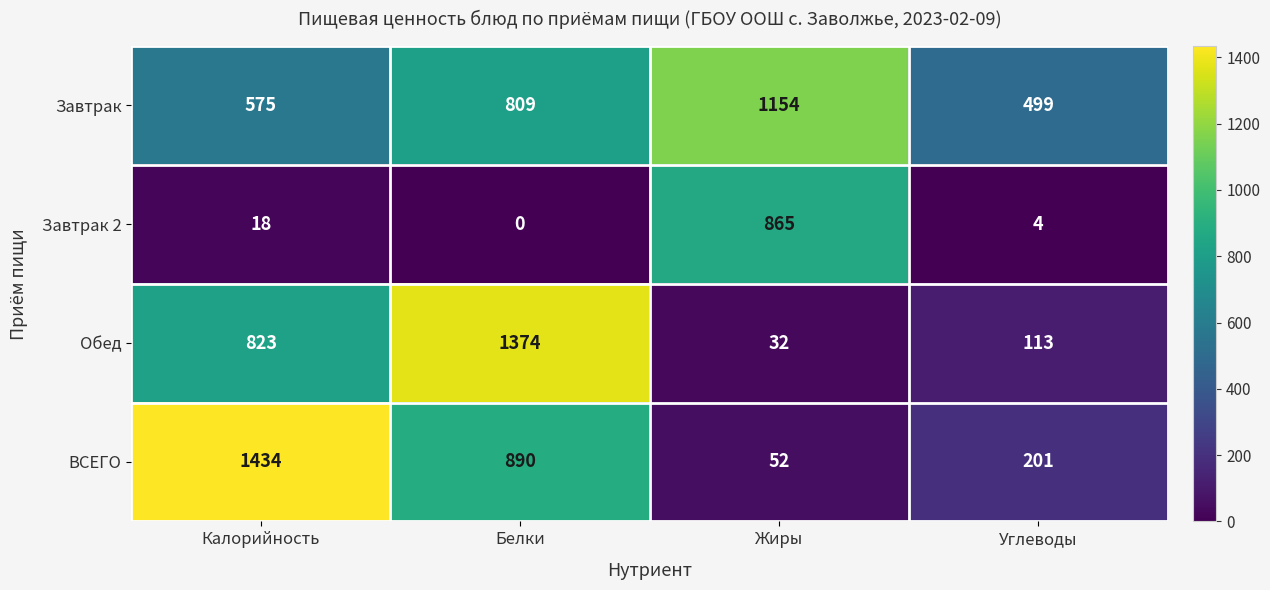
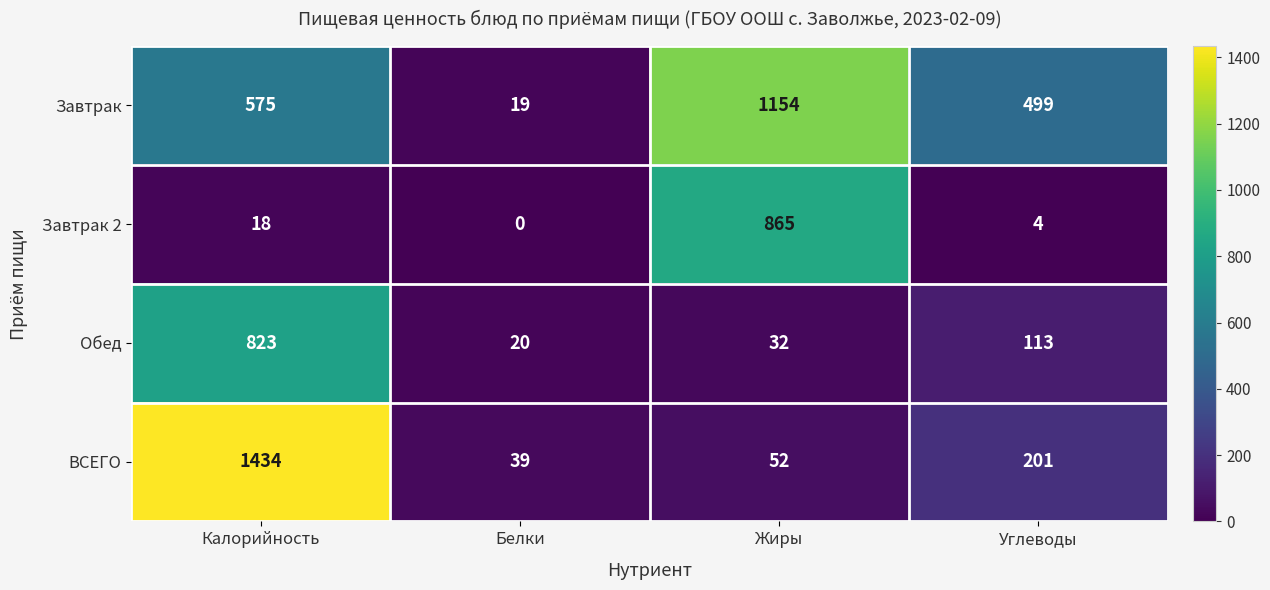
  {
    "Завтрак": {
      "Калорийность": 575,
-     "Белки": 809,
+     "Белки": 19,
      "Жиры": 1154,
      "Углеводы": 499
    },
    "Завтрак 2": {
      "Калорийность": 18,
      "Белки": 0,
      "Жиры": 865,
      "Углеводы": 4
    },
    "Обед": {
      "Калорийность": 823,
-     "Белки": 1374,
+     "Белки": 20,
      "Жиры": 32,
      "Углеводы": 113
    },
    "ВСЕГО": {
      "Калорийность": 1434,
-     "Белки": 890,
+     "Белки": 39,
      "Жиры": 52,
      "Углеводы": 201
    }
  }
